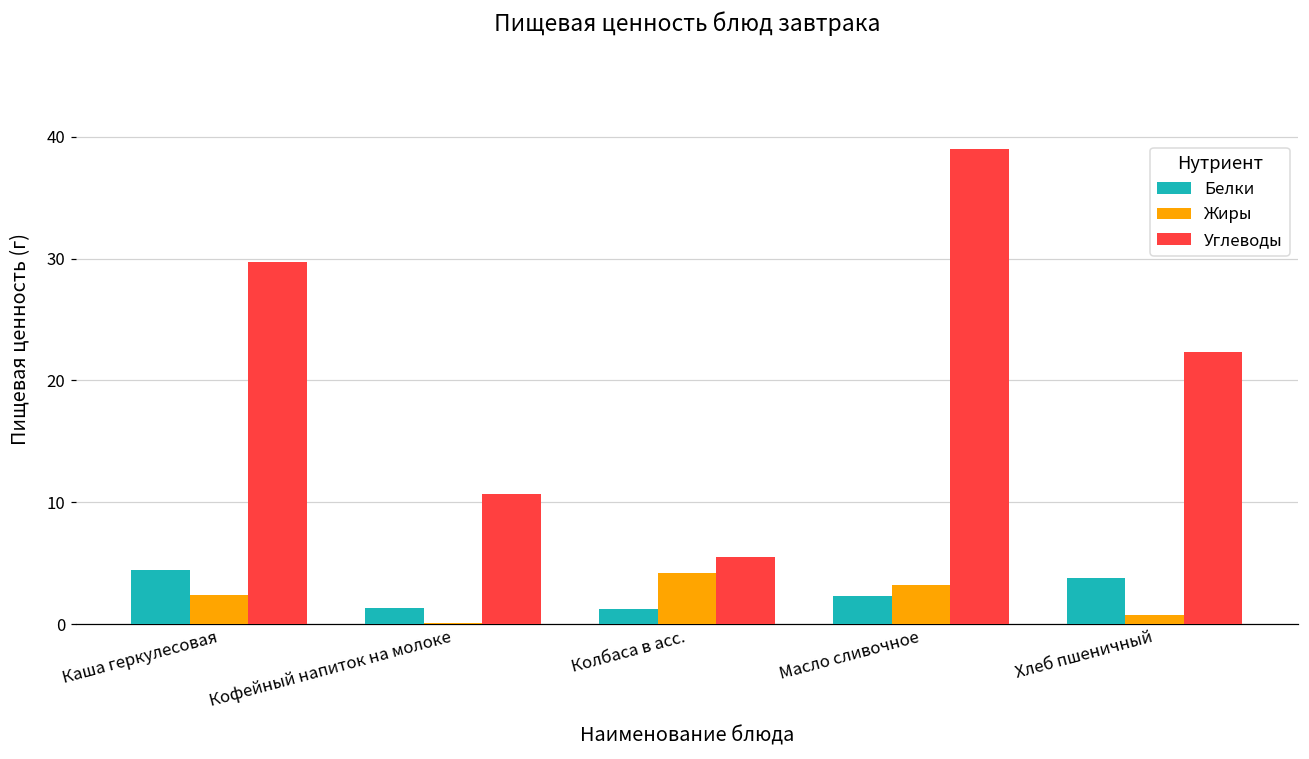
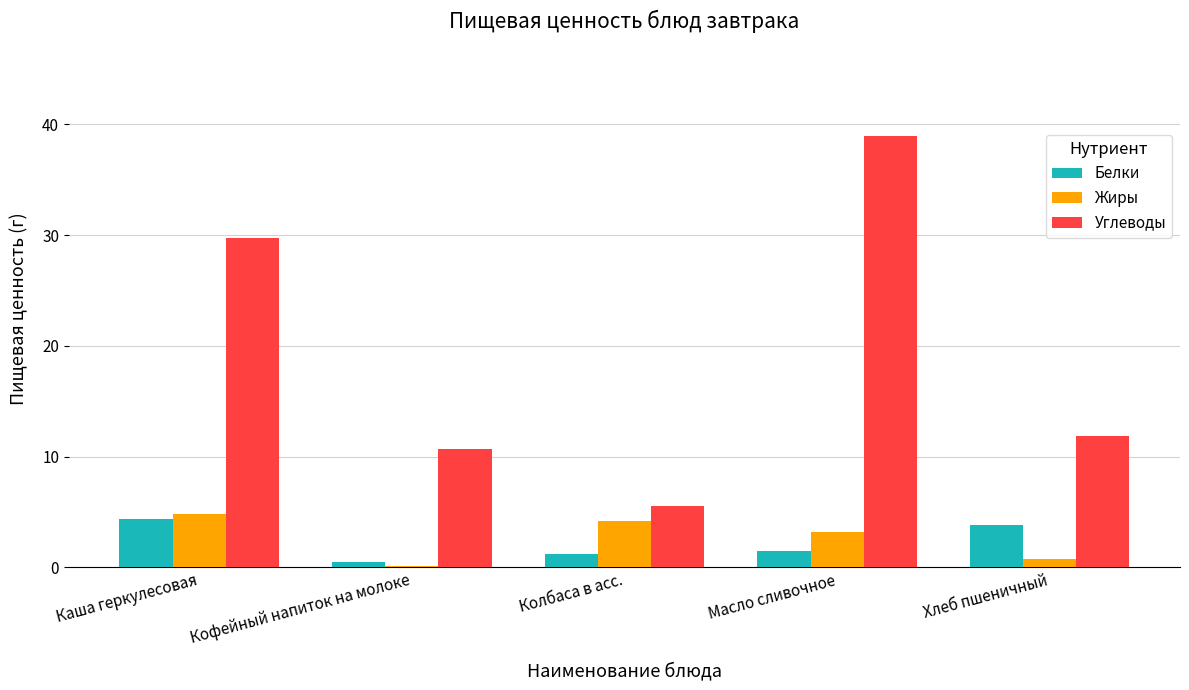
  {
    "Белки": {
      "Каша геркулесовая": 4.4,
-     "Кофейный напиток на молоке": 1.3,
+     "Кофейный напиток на молоке": 0.5,
      "Колбаса в асс.": 1.2,
-     "Масло сливочное": 2.3,
+     "Масло сливочное": 1.5,
      "Хлеб пшеничный": 3.8
    },
    "Жиры": {
-     "Каша геркулесовая": 2.4,
+     "Каша геркулесовая": 4.8,
      "Колбаса в асс.": 4.2,
      "Масло сливочное": 3.2,
      "Хлеб пшеничный": 0.7
    },
    "Углеводы": {
      "Каша геркулесовая": 29.7,
      "Кофейный напиток на молоке": 10.7,
      "Колбаса в асс.": 5.5,
      "Масло сливочное": 39.0,
-     "Хлеб пшеничный": 22.3
+     "Хлеб пшеничный": 11.9
    }
  }
